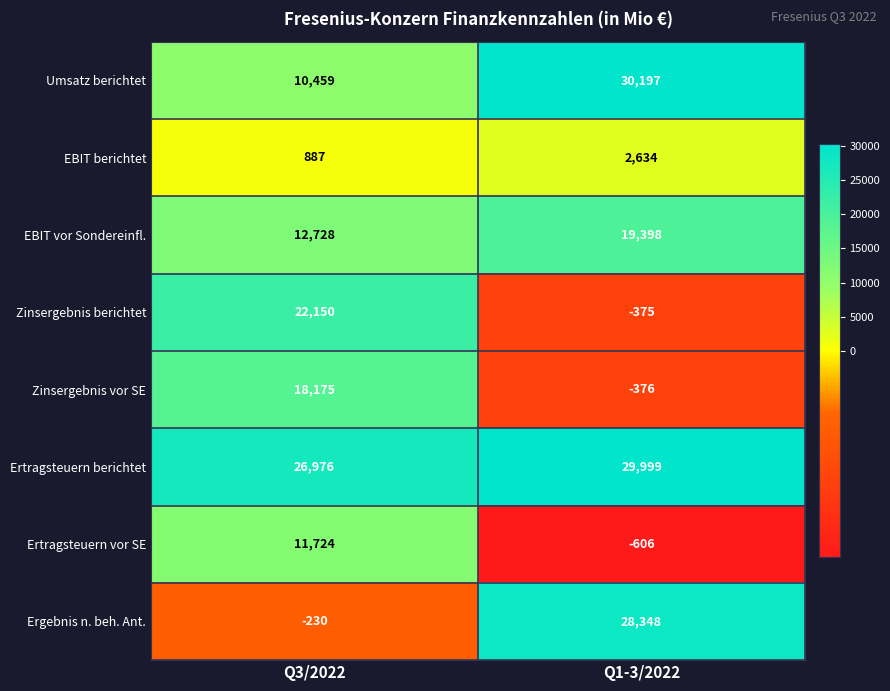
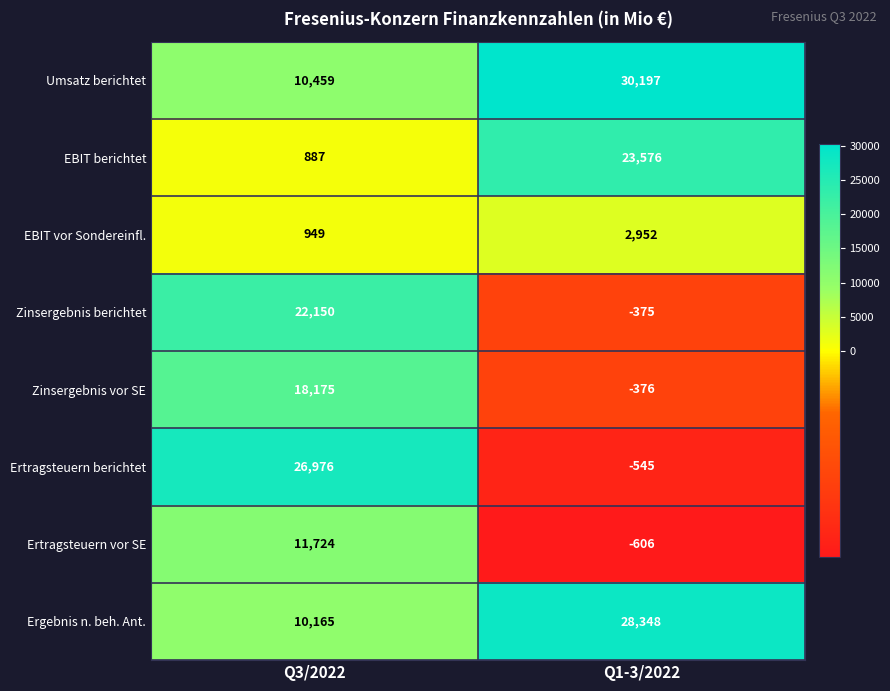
  {
    "Umsatz berichtet": {
      "Q3/2022": "10,459",
      "Q1-3/2022": "30,197"
    },
    "EBIT berichtet": {
      "Q3/2022": "887",
-     "Q1-3/2022": "2,634"
+     "Q1-3/2022": "23,576"
    },
    "EBIT vor Sondereinfl.": {
-     "Q3/2022": "12,728",
-     "Q1-3/2022": "19,398"
+     "Q3/2022": "949",
+     "Q1-3/2022": "2,952"
    },
    "Zinsergebnis berichtet": {
      "Q3/2022": "22,150",
      "Q1-3/2022": "-375"
    },
    "Zinsergebnis vor SE": {
      "Q3/2022": "18,175",
      "Q1-3/2022": "-376"
    },
    "Ertragsteuern berichtet": {
      "Q3/2022": "26,976",
-     "Q1-3/2022": "29,999"
+     "Q1-3/2022": "-545"
    },
    "Ertragsteuern vor SE": {
      "Q3/2022": "11,724",
      "Q1-3/2022": "-606"
    },
    "Ergebnis n. beh. Ant.": {
-     "Q3/2022": "-230",
+     "Q3/2022": "10,165",
      "Q1-3/2022": "28,348"
    }
  }
